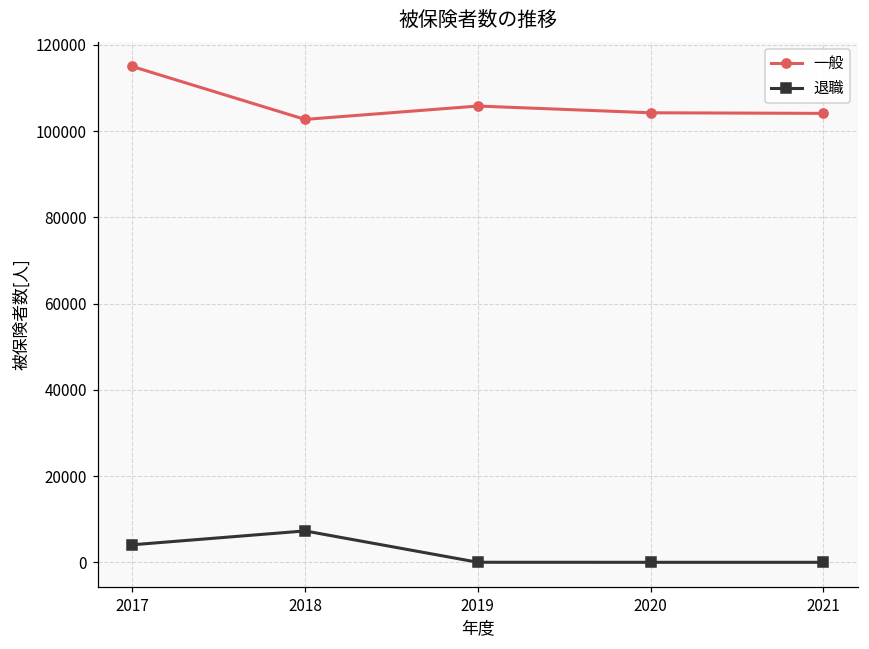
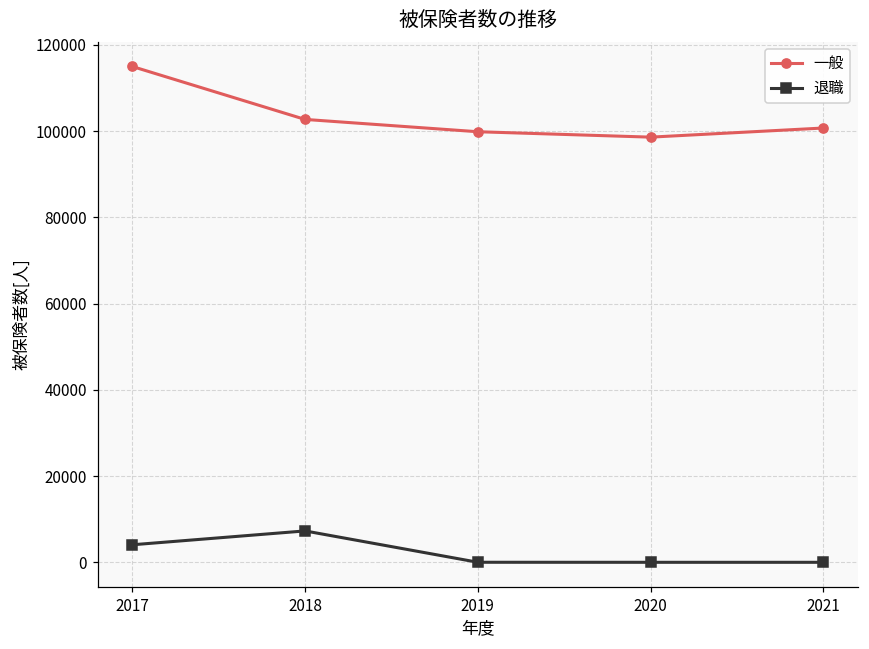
  {
    "一般": {
      "2017": 115000,
      "2018": 103000,
-     "2019": 106000,
-     "2020": 104000,
-     "2021": 104000
+     "2019": 100000,
+     "2020": 99000,
+     "2021": 101000
    },
    "退職": {
      "2017": 4000,
      "2018": 7000,
      "2019": 0,
      "2020": 0,
      "2021": 0
    }
  }
